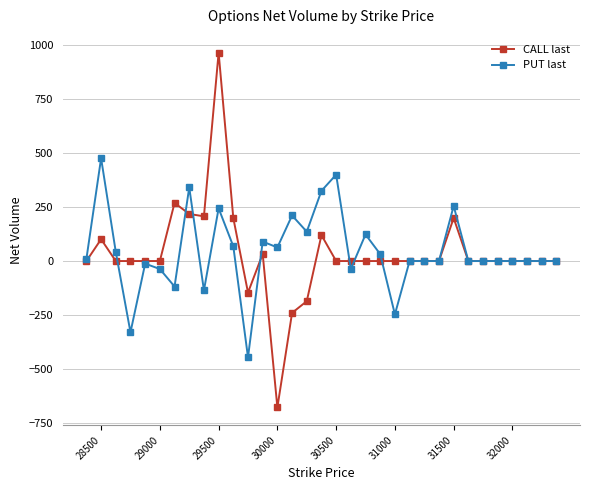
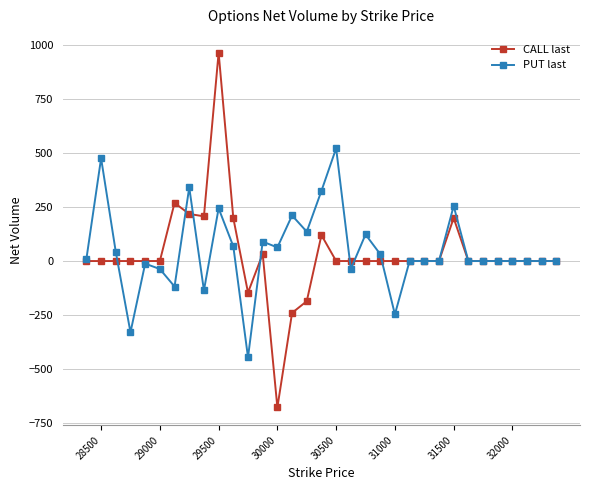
  {
    "CALL last": {
-     "28500": 100,
+     "28500": 0,
      "29000": 0,
      "29500": 970,
      "30000": -680,
      "30500": 0,
      "31000": 0,
      "31500": 200
    },
    "PUT last": {
      "28500": 480,
      "29000": -40,
      "29500": 240,
      "30000": 60,
-     "30500": 400,
+     "30500": 520,
      "31000": -250,
      "31500": 260
    }
  }
